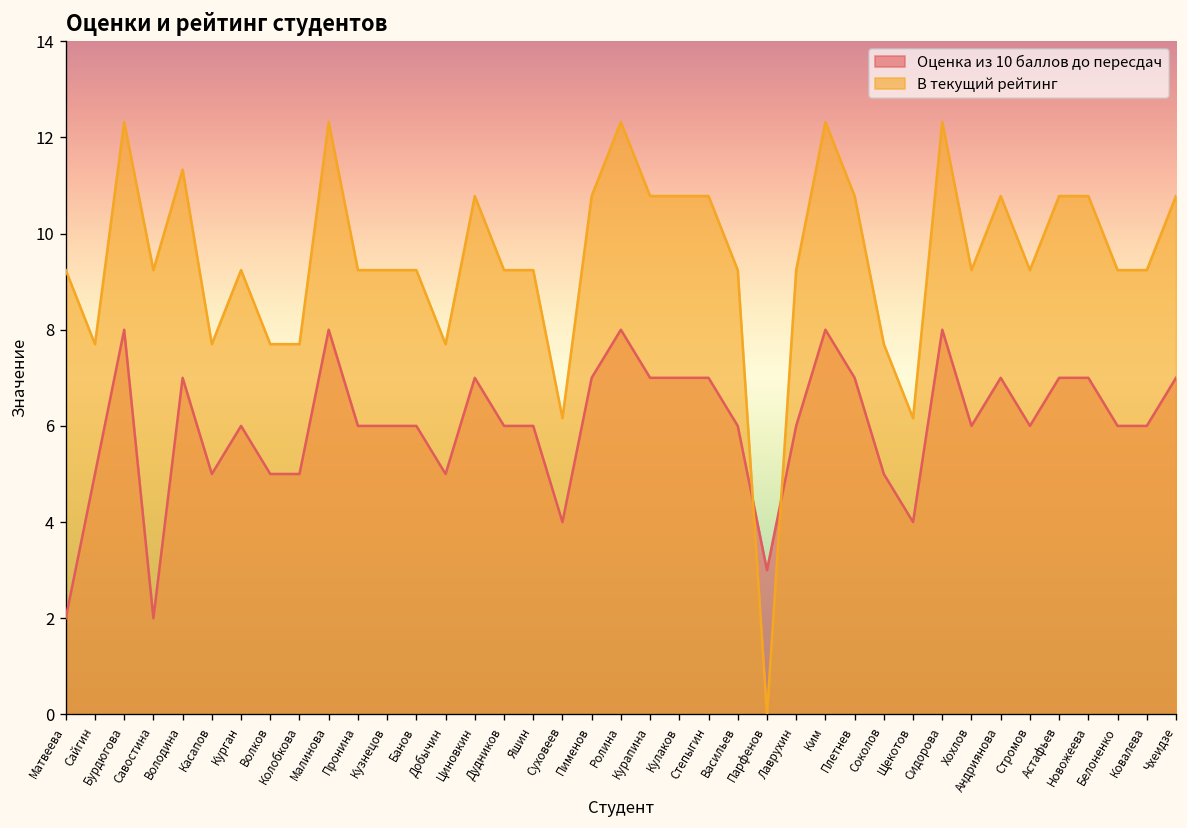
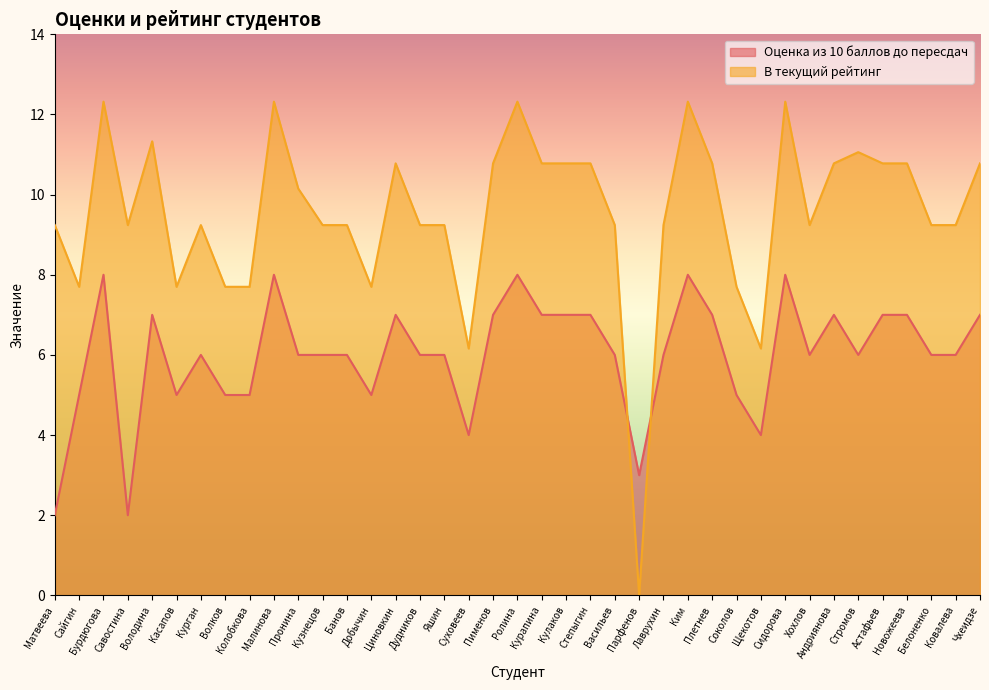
  {
    "Оценка из 10 баллов до пересдач": {
      "Матвеева": 2.0,
      "Сайгин": 5.0,
      "Бурдюгова": 8.0,
      "Савостина": 2.0,
      "Володина": 7.0,
      "Касапов": 5.0,
      "Курган": 6.0,
      "Волков": 5.0,
      "Колобкова": 5.0,
      "Малинова": 8.0,
      "Пронина": 6.0,
      "Кузнецов": 6.0,
      "Банов": 6.0,
      "Добычин": 5.0,
      "Циновкин": 7.0,
      "Дудников": 6.0,
      "Яшин": 6.0,
      "Суховеев": 4.0,
      "Пименов": 7.0,
      "Ролина": 8.0,
      "Курапина": 7.0,
      "Кулаков": 7.0,
      "Степыгин": 7.0,
      "Васильев": 6.0,
      "Парфенов": 3.0,
      "Лаврухин": 6.0,
      "Ким": 8.0,
      "Плетнев": 7.0,
      "Соколов": 5.0,
      "Щекотов": 4.0,
      "Сидорова": 8.0,
      "Хохлов": 6.0,
      "Андриянова": 7.0,
      "Стромов": 6.0,
      "Астафьев": 7.0,
      "Новожеева": 7.0,
      "Белоненко": 6.0,
      "Ковалева": 6.0,
      "Чхеидзе": 7.0
    },
    "В текущий рейтинг": {
      "Матвеева": 9.2,
      "Сайгин": 7.7,
      "Бурдюгова": 12.3,
      "Савостина": 9.2,
      "Володина": 11.3,
      "Касапов": 7.7,
      "Курган": 9.2,
      "Волков": 7.7,
      "Колобкова": 7.7,
      "Малинова": 12.3,
-     "Пронина": 9.2,
+     "Пронина": 10.2,
      "Кузнецов": 9.2,
      "Банов": 9.2,
      "Добычин": 7.7,
      "Циновкин": 10.8,
      "Дудников": 9.2,
      "Яшин": 9.2,
      "Суховеев": 6.2,
      "Пименов": 10.8,
      "Ролина": 12.3,
      "Курапина": 10.8,
      "Кулаков": 10.8,
      "Степыгин": 10.8,
      "Васильев": 9.2,
      "Парфенов": 0.0,
      "Лаврухин": 9.2,
      "Ким": 12.3,
      "Плетнев": 10.8,
      "Соколов": 7.7,
      "Щекотов": 6.2,
      "Сидорова": 12.3,
      "Хохлов": 9.2,
      "Андриянова": 10.8,
-     "Стромов": 9.2,
+     "Стромов": 11.1,
      "Астафьев": 10.8,
      "Новожеева": 10.8,
      "Белоненко": 9.2,
      "Ковалева": 9.2,
      "Чхеидзе": 10.8
    }
  }
